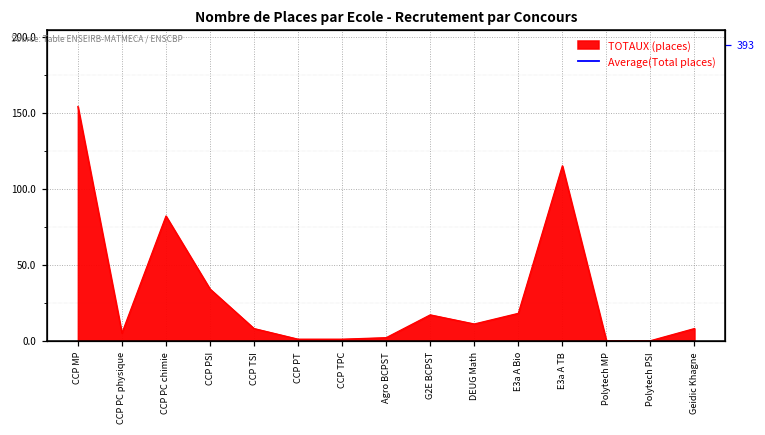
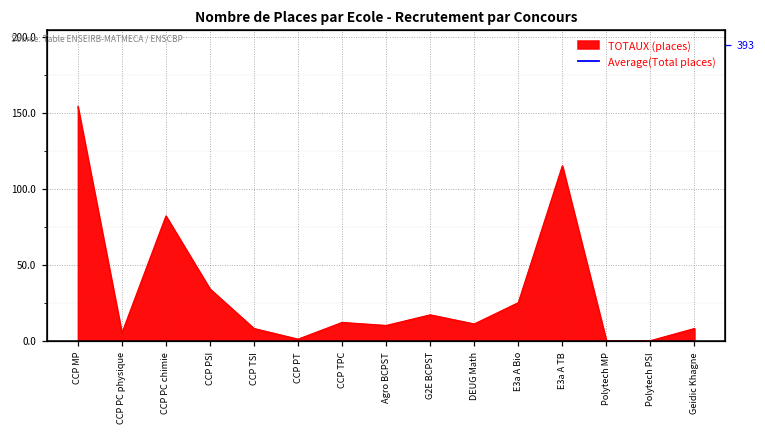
  {
    "CCP MP": 154,
    "CCP PC physique": 5,
    "CCP PC chimie": 82,
    "CCP PSI": 34,
    "CCP TSI": 8,
    "CCP PT": 1,
-   "CCP TPC": 1,
-   "Agro BCPST": 2,
+   "CCP TPC": 12,
+   "Agro BCPST": 10,
    "G2E BCPST": 17,
    "DEUG Math": 11,
-   "E3a A Bio": 18,
+   "E3a A Bio": 25,
    "E3a A TB": 115,
    "Polytech MP": 0,
    "Polytech PSI": 0,
    "Geidic Khagne": 8
  }
